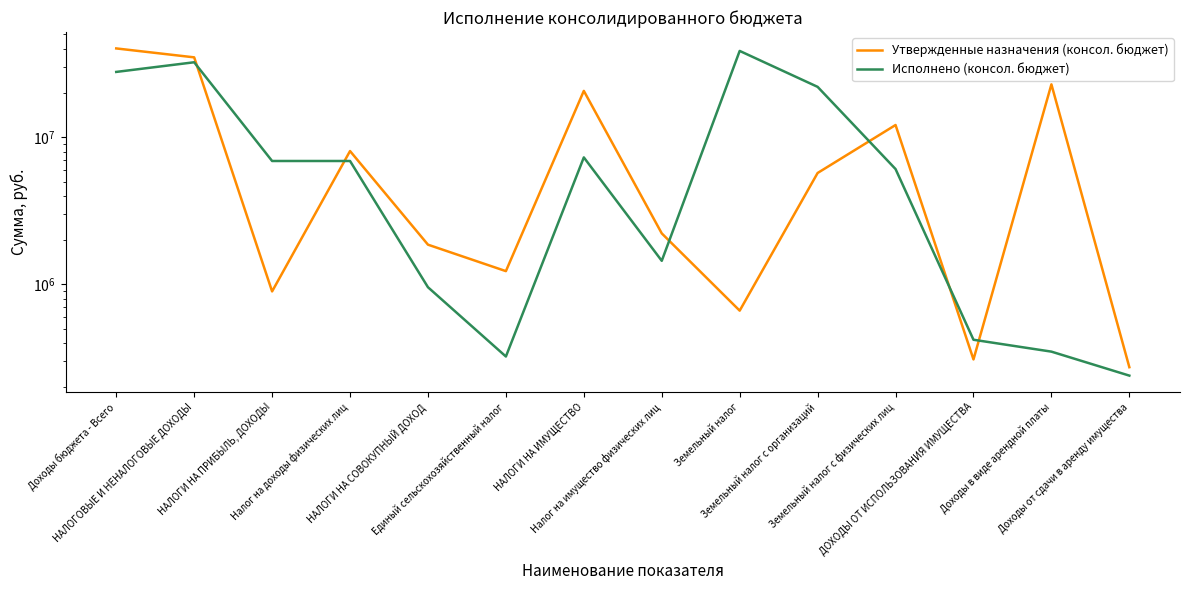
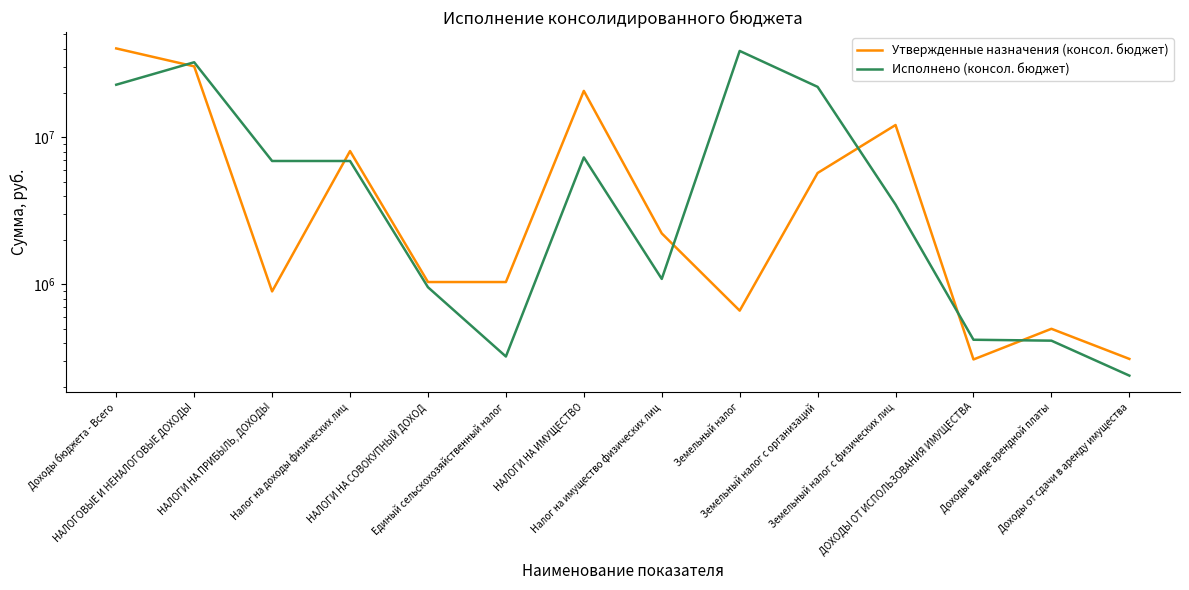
  {
    "Утвержденные назначения (консол. бюджет)": {
      "Доходы бюджета - Всего": 40000000,
-     "НАЛОГОВЫЕ И НЕНАЛОГОВЫЕ ДОХОДЫ": 35000000,
+     "НАЛОГОВЫЕ И НЕНАЛОГОВЫЕ ДОХОДЫ": 30000000,
      "НАЛОГИ НА ПРИБЫЛЬ, ДОХОДЫ": 900000,
      "Налог на доходы физических лиц": 8000000,
-     "НАЛОГИ НА СОВОКУПНЫЙ ДОХОД": 1900000,
-     "Единый сельскохозяйственный налог": 1200000,
+     "НАЛОГИ НА СОВОКУПНЫЙ ДОХОД": 1000000,
+     "Единый сельскохозяйственный налог": 1000000,
      "НАЛОГИ НА ИМУЩЕСТВО": 21000000,
      "Налог на имущество физических лиц": 2200000,
      "Земельный налог": 700000,
      "Земельный налог с организаций": 5700000,
      "Земельный налог с физических лиц": 12000000,
      "ДОХОДЫ ОТ ИСПОЛЬЗОВАНИЯ ИМУЩЕСТВА": 310000,
-     "Доходы в виде арендной платы": 23000000,
-     "Доходы от сдачи в аренду имущества": 270000
+     "Доходы в виде арендной платы": 500000,
+     "Доходы от сдачи в аренду имущества": 310000
    },
    "Исполнено (консол. бюджет)": {
-     "Доходы бюджета - Всего": 28000000,
+     "Доходы бюджета - Всего": 23000000,
      "НАЛОГОВЫЕ И НЕНАЛОГОВЫЕ ДОХОДЫ": 32000000,
      "НАЛОГИ НА ПРИБЫЛЬ, ДОХОДЫ": 7000000,
      "Налог на доходы физических лиц": 7000000,
      "НАЛОГИ НА СОВОКУПНЫЙ ДОХОД": 1000000,
      "Единый сельскохозяйственный налог": 320000,
      "НАЛОГИ НА ИМУЩЕСТВО": 7000000,
-     "Налог на имущество физических лиц": 1400000,
+     "Налог на имущество физических лиц": 1100000,
      "Земельный налог": 39000000,
      "Земельный налог с организаций": 22000000,
-     "Земельный налог с физических лиц": 6100000,
+     "Земельный налог с физических лиц": 3500000,
      "ДОХОДЫ ОТ ИСПОЛЬЗОВАНИЯ ИМУЩЕСТВА": 420000,
-     "Доходы в виде арендной платы": 350000,
+     "Доходы в виде арендной платы": 420000,
      "Доходы от сдачи в аренду имущества": 240000
    }
  }
